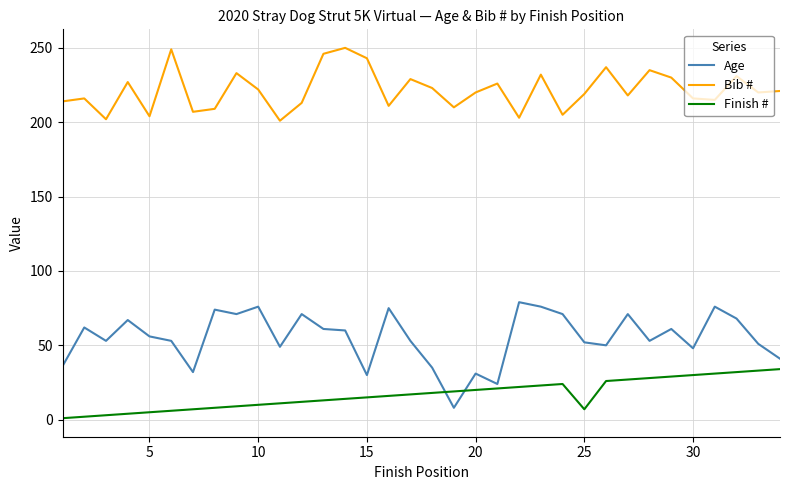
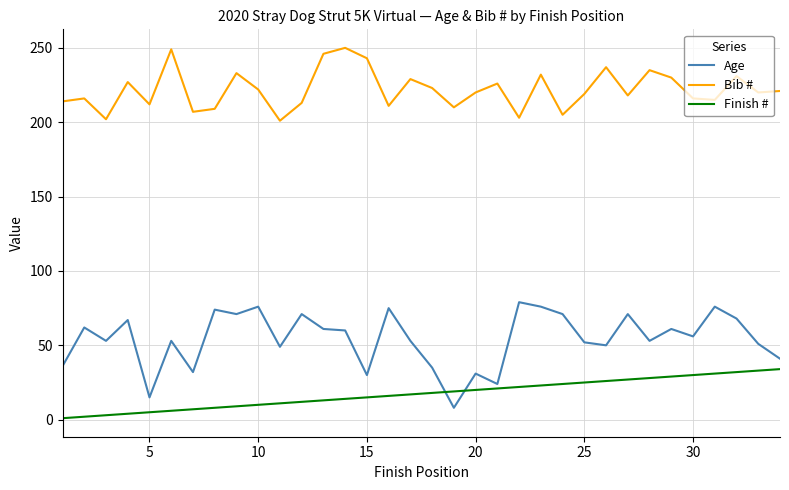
  {
    "Age": {
-     "5": 56,
+     "5": 15,
      "10": 76,
      "15": 30,
      "20": 31,
      "25": 52,
-     "30": 48
+     "30": 56
    },
    "Bib #": {
-     "5": 204,
+     "5": 212,
      "10": 222,
      "15": 243,
      "20": 220,
      "25": 219
    },
    "Finish #": {
      "5": 5,
      "10": 10,
      "15": 15,
      "20": 20,
-     "25": 7,
+     "25": 25,
      "30": 30
    }
  }
